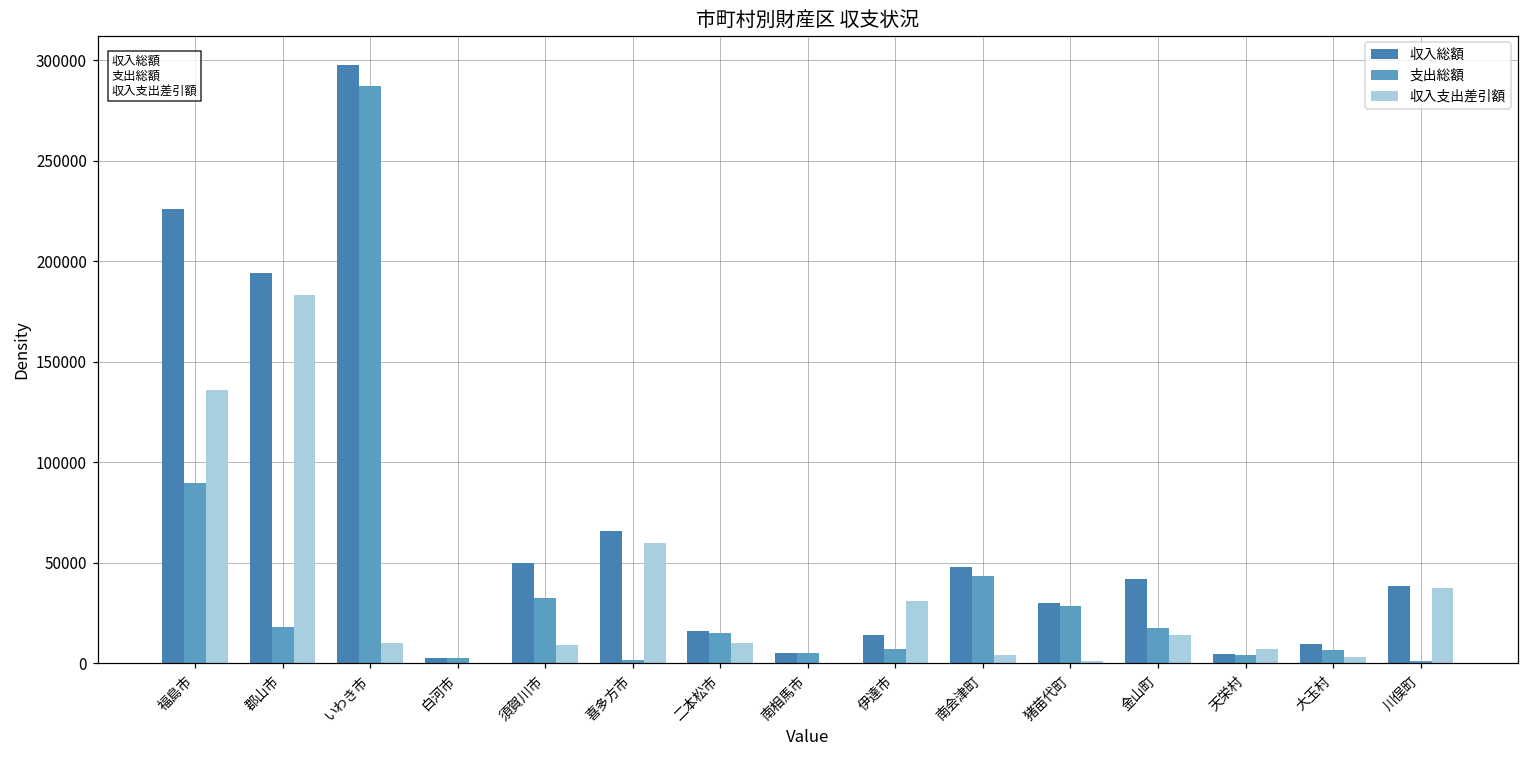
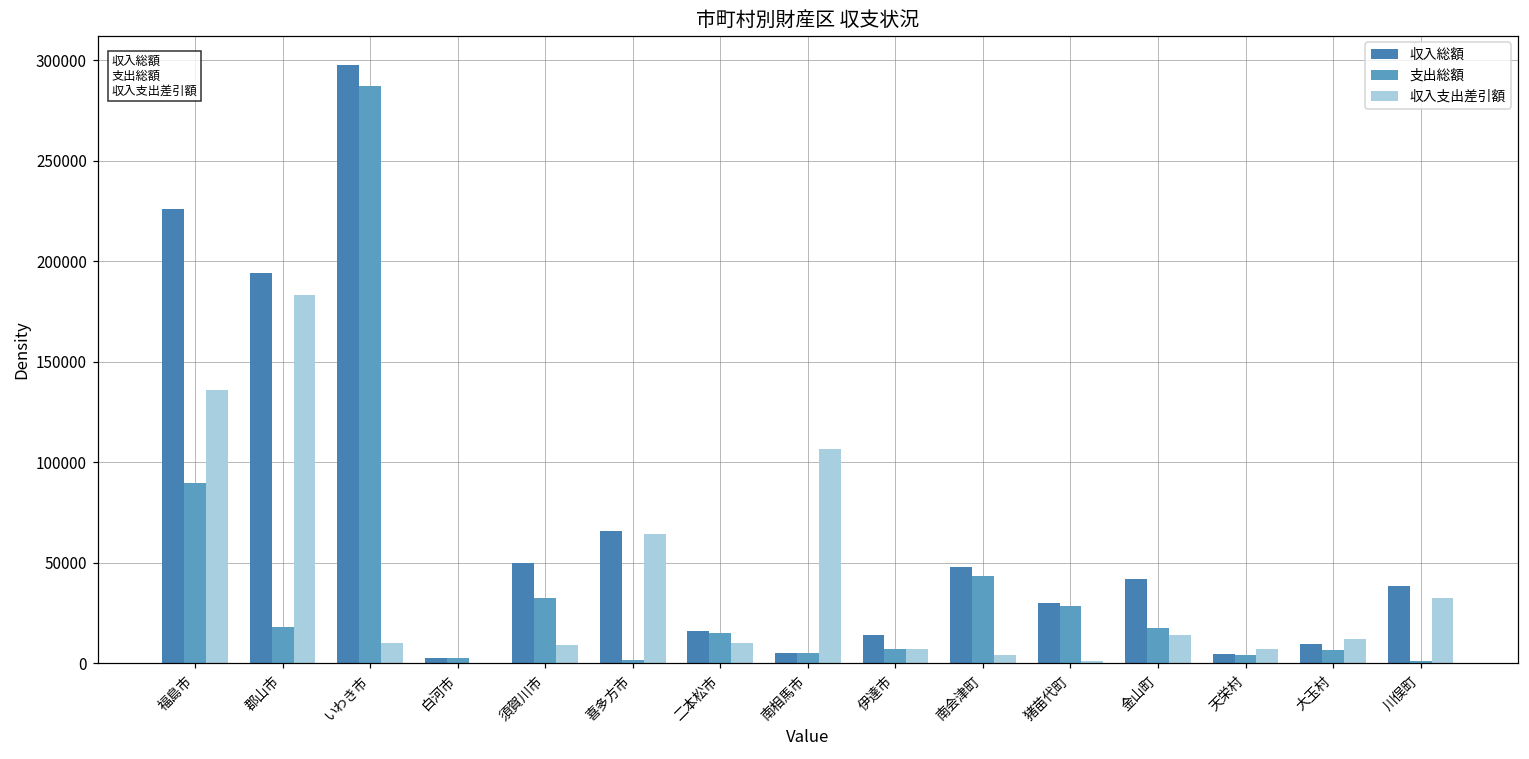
  {
    "収入支出差引額": {
      "福島市": 136000,
      "郡山市": 183000,
      "いわき市": 10000,
      "白河市": 0,
      "須賀川市": 9000,
-     "喜多方市": 60000,
+     "喜多方市": 64000,
      "二本松市": 10000,
-     "南相馬市": 0,
-     "伊達市": 31000,
+     "南相馬市": 106000,
+     "伊達市": 7000,
      "南会津町": 4000,
      "金山町": 14000,
      "天栄村": 7000,
-     "大玉村": 3000,
-     "川俣町": 38000
+     "大玉村": 12000,
+     "川俣町": 32000
    }
  }
